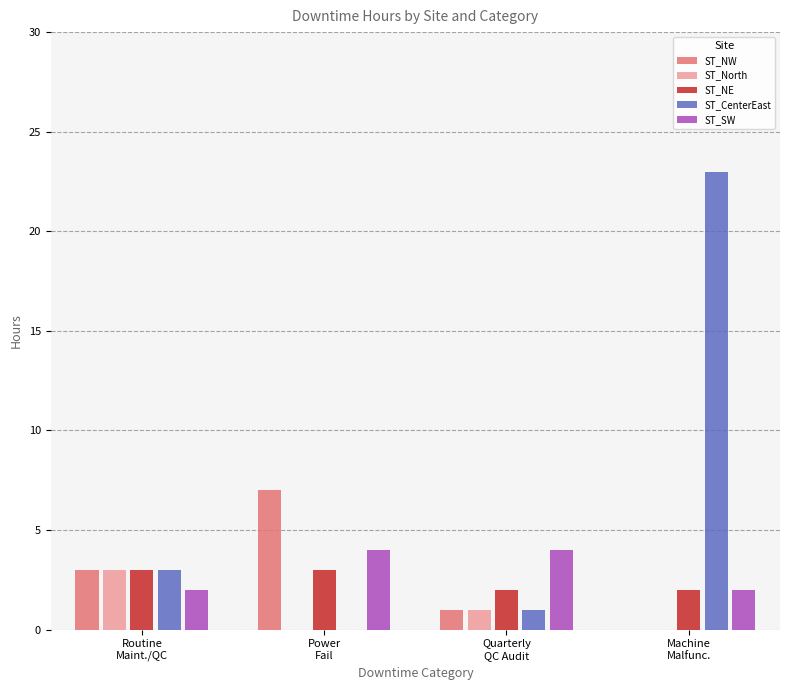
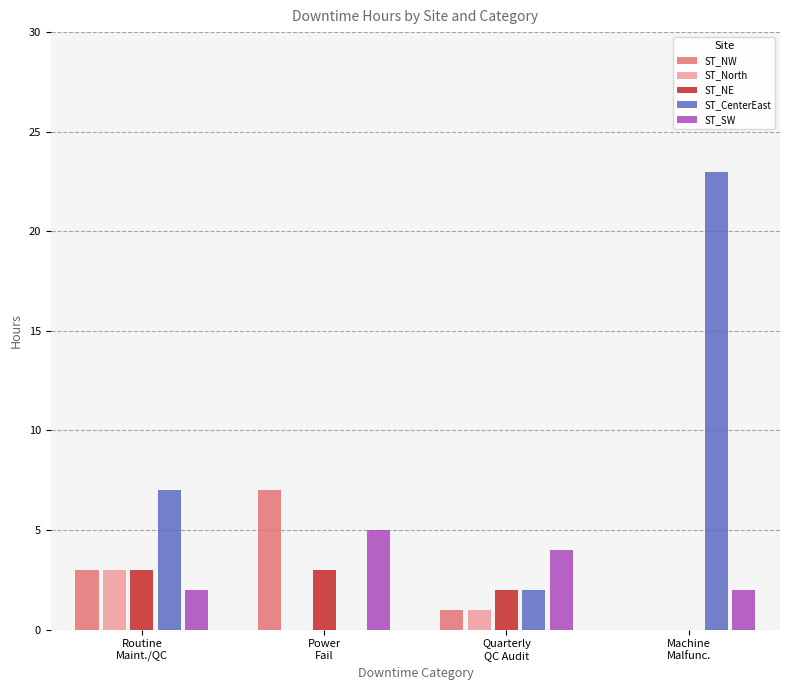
  {
    "ST_NE": {
      "Routine Maint./QC": 3,
      "Power Fail": 3,
      "Quarterly QC Audit": 2,
-     "Machine Malfunc.": 2
+     "Machine Malfunc.": 0
    },
    "ST_CenterEast": {
-     "Routine Maint./QC": 3,
+     "Routine Maint./QC": 7,
      "Power Fail": 0,
-     "Quarterly QC Audit": 1,
+     "Quarterly QC Audit": 2,
      "Machine Malfunc.": 23
    },
    "ST_SW": {
      "Routine Maint./QC": 2,
-     "Power Fail": 4,
+     "Power Fail": 5,
      "Quarterly QC Audit": 4,
      "Machine Malfunc.": 2
    }
  }
